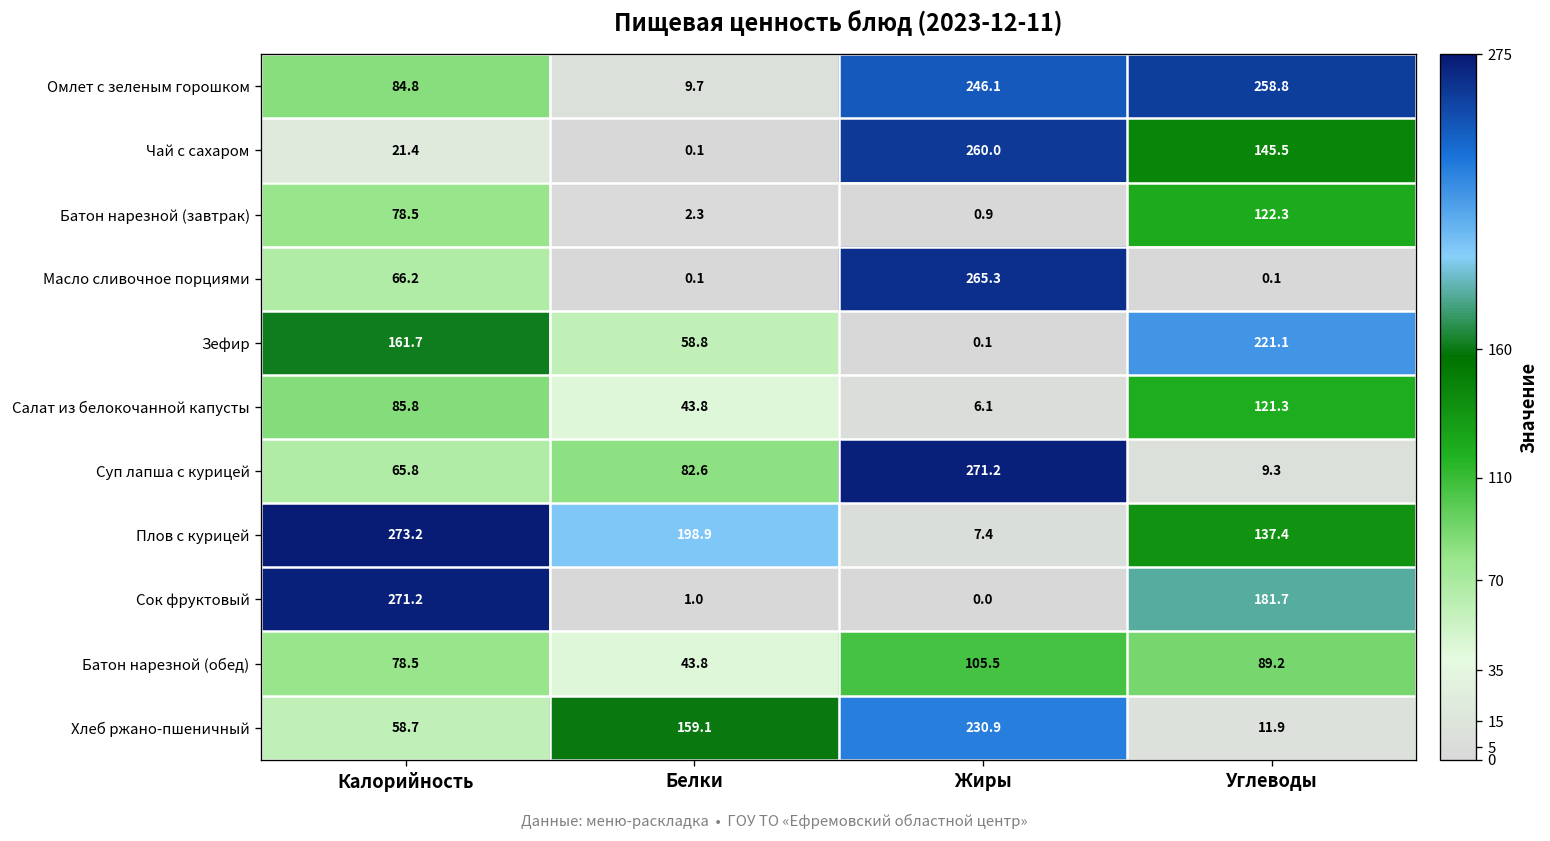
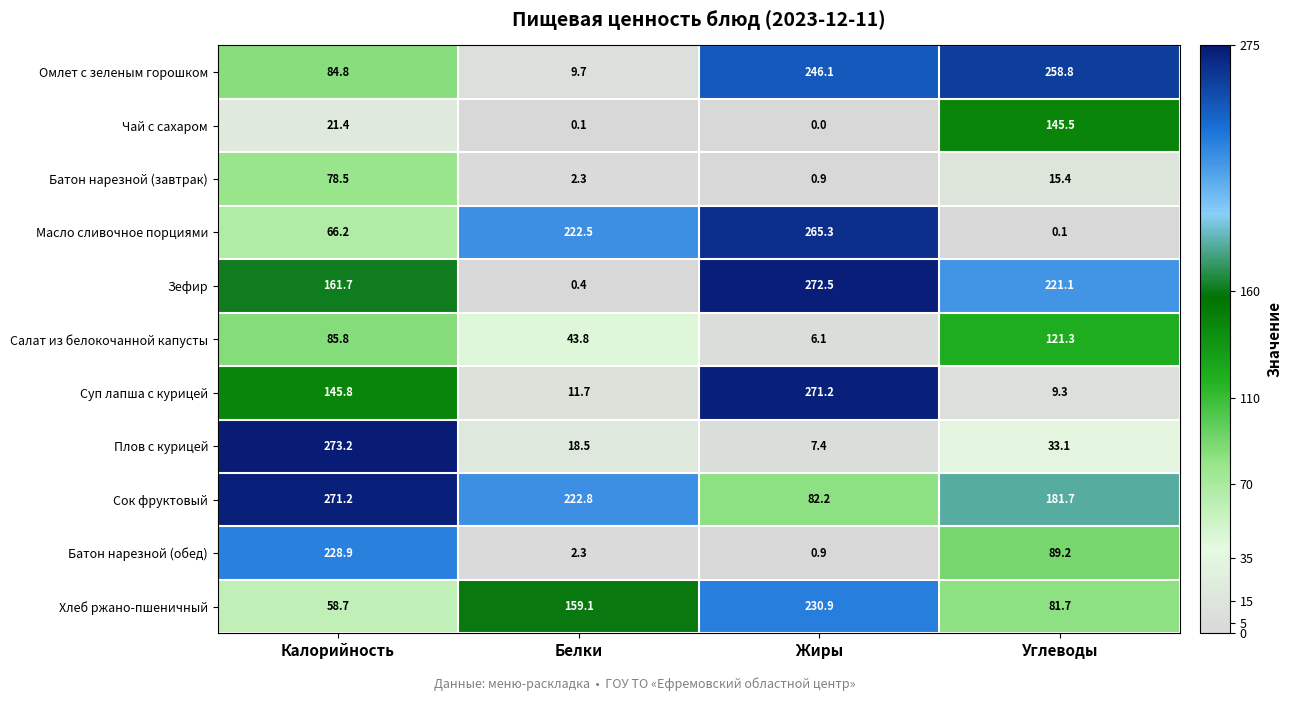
  {
    "Омлет с зеленым горошком": {
      "Калорийность": 84.8,
      "Белки": 9.7,
      "Жиры": 246.1,
      "Углеводы": 258.8
    },
    "Чай с сахаром": {
      "Калорийность": 21.4,
      "Белки": 0.1,
-     "Жиры": 260.0,
+     "Жиры": 0.0,
      "Углеводы": 145.5
    },
    "Батон нарезной (завтрак)": {
      "Калорийность": 78.5,
      "Белки": 2.3,
      "Жиры": 0.9,
-     "Углеводы": 122.3
+     "Углеводы": 15.4
    },
    "Масло сливочное порциями": {
      "Калорийность": 66.2,
-     "Белки": 0.1,
+     "Белки": 222.5,
      "Жиры": 265.3,
      "Углеводы": 0.1
    },
    "Зефир": {
      "Калорийность": 161.7,
-     "Белки": 58.8,
-     "Жиры": 0.1,
+     "Белки": 0.4,
+     "Жиры": 272.5,
      "Углеводы": 221.1
    },
    "Салат из белокочанной капусты": {
      "Калорийность": 85.8,
      "Белки": 43.8,
      "Жиры": 6.1,
      "Углеводы": 121.3
    },
    "Суп лапша с курицей": {
-     "Калорийность": 65.8,
-     "Белки": 82.6,
+     "Калорийность": 145.8,
+     "Белки": 11.7,
      "Жиры": 271.2,
      "Углеводы": 9.3
    },
    "Плов с курицей": {
      "Калорийность": 273.2,
-     "Белки": 198.9,
+     "Белки": 18.5,
      "Жиры": 7.4,
-     "Углеводы": 137.4
+     "Углеводы": 33.1
    },
    "Сок фруктовый": {
      "Калорийность": 271.2,
-     "Белки": 1.0,
-     "Жиры": 0.0,
+     "Белки": 222.8,
+     "Жиры": 82.2,
      "Углеводы": 181.7
    },
    "Батон нарезной (обед)": {
-     "Калорийность": 78.5,
-     "Белки": 43.8,
-     "Жиры": 105.5,
+     "Калорийность": 228.9,
+     "Белки": 2.3,
+     "Жиры": 0.9,
      "Углеводы": 89.2
    },
    "Хлеб ржано-пшеничный": {
      "Калорийность": 58.7,
      "Белки": 159.1,
      "Жиры": 230.9,
-     "Углеводы": 11.9
+     "Углеводы": 81.7
    }
  }
